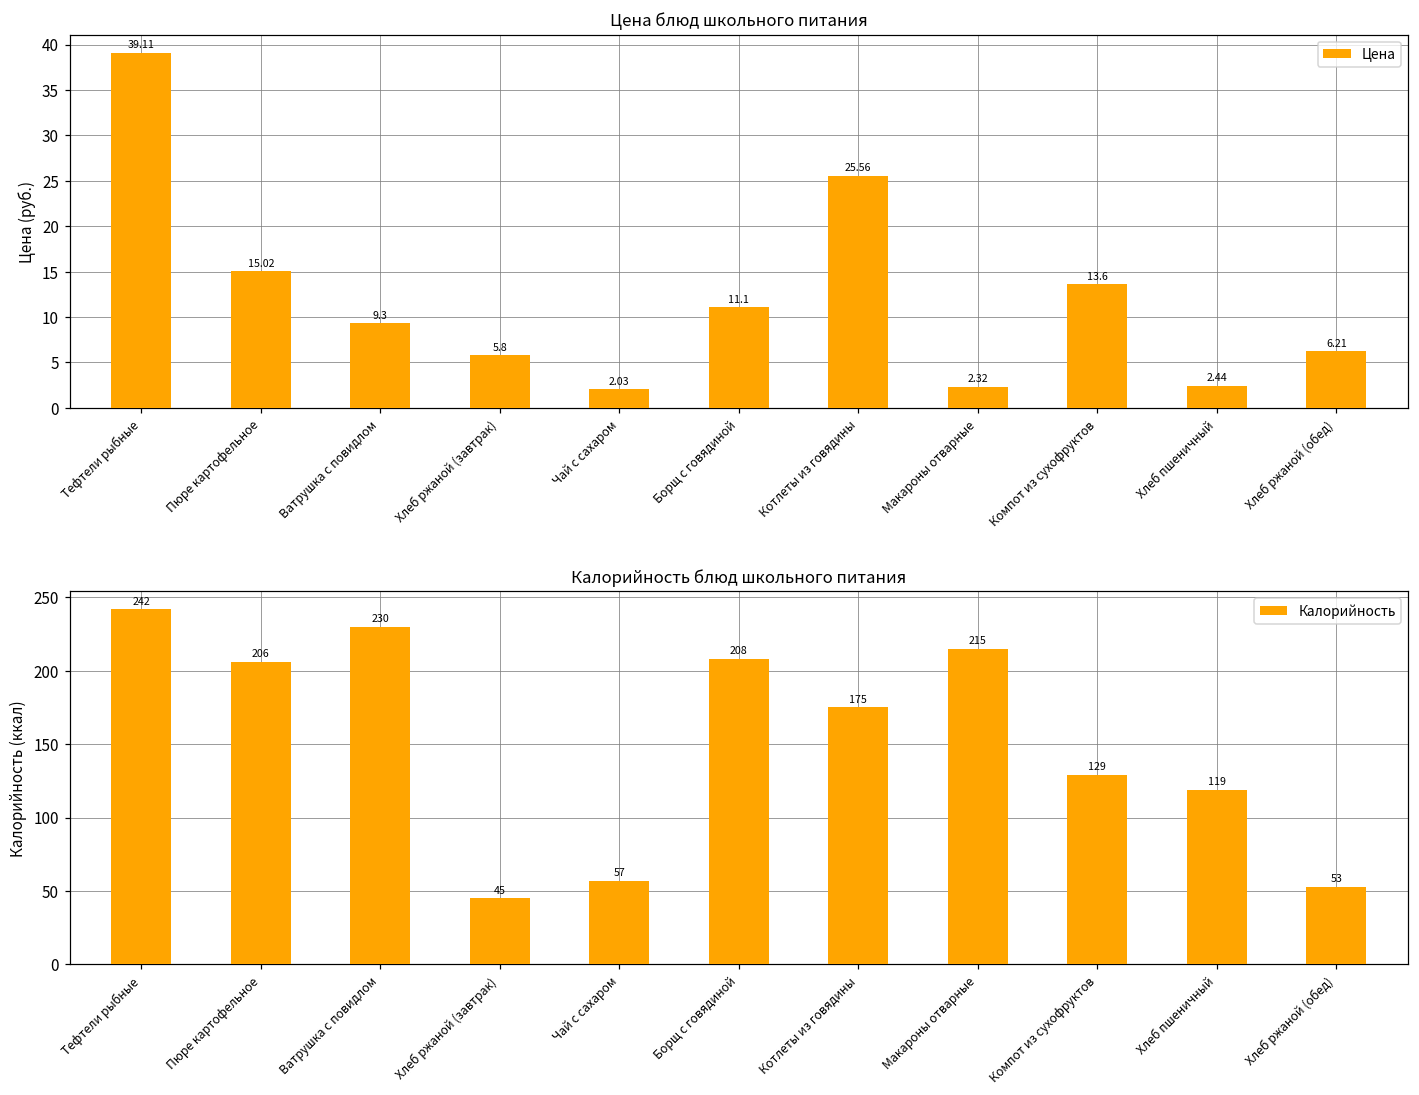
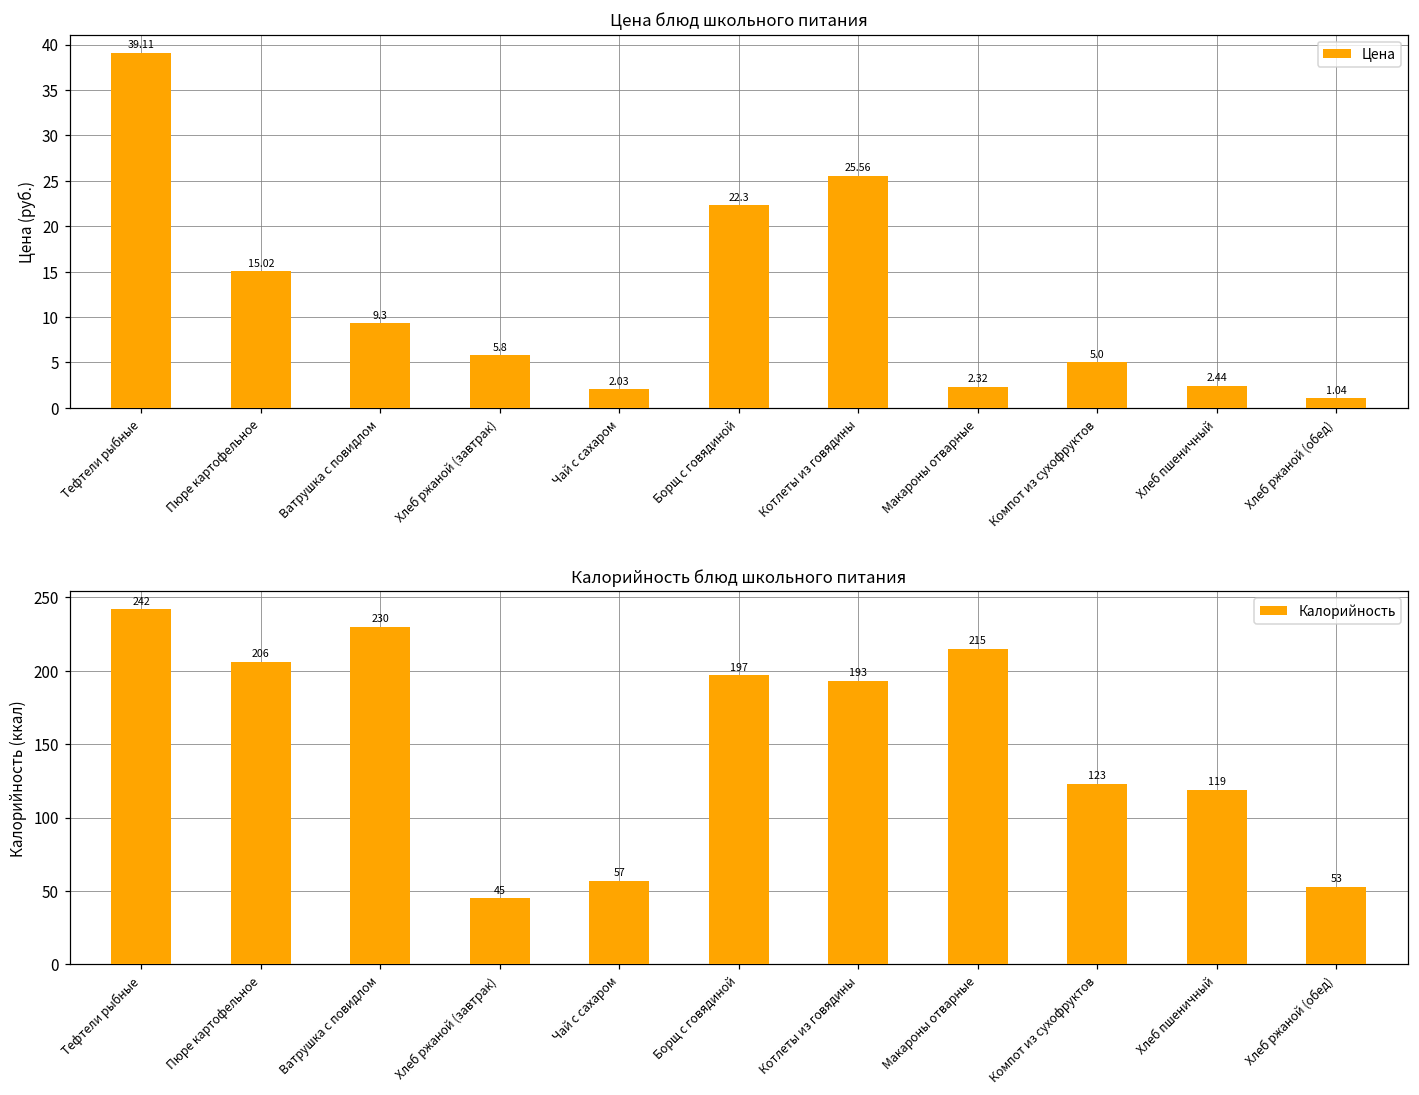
  {
    "Цена блюд школьного питания": {
      "Тефтели рыбные": 39.11,
      "Пюре картофельное": 15.02,
      "Ватрушка с повидлом": 9.3,
      "Хлеб ржаной (завтрак)": 5.8,
      "Чай с сахаром": 2.03,
-     "Борщ с говядиной": 11.1,
+     "Борщ с говядиной": 22.3,
      "Котлеты из говядины": 25.56,
      "Макароны отварные": 2.32,
-     "Компот из сухофруктов": 13.6,
+     "Компот из сухофруктов": 5.0,
      "Хлеб пшеничный": 2.44,
-     "Хлеб ржаной (обед)": 6.21
+     "Хлеб ржаной (обед)": 1.04
    },
    "Калорийность блюд школьного питания": {
      "Тефтели рыбные": 242,
      "Пюре картофельное": 206,
      "Ватрушка с повидлом": 230,
      "Хлеб ржаной (завтрак)": 45,
      "Чай с сахаром": 57,
-     "Борщ с говядиной": 208,
-     "Котлеты из говядины": 175,
+     "Борщ с говядиной": 197,
+     "Котлеты из говядины": 193,
      "Макароны отварные": 215,
-     "Компот из сухофруктов": 129,
+     "Компот из сухофруктов": 123,
      "Хлеб пшеничный": 119,
      "Хлеб ржаной (обед)": 53
    }
  }
